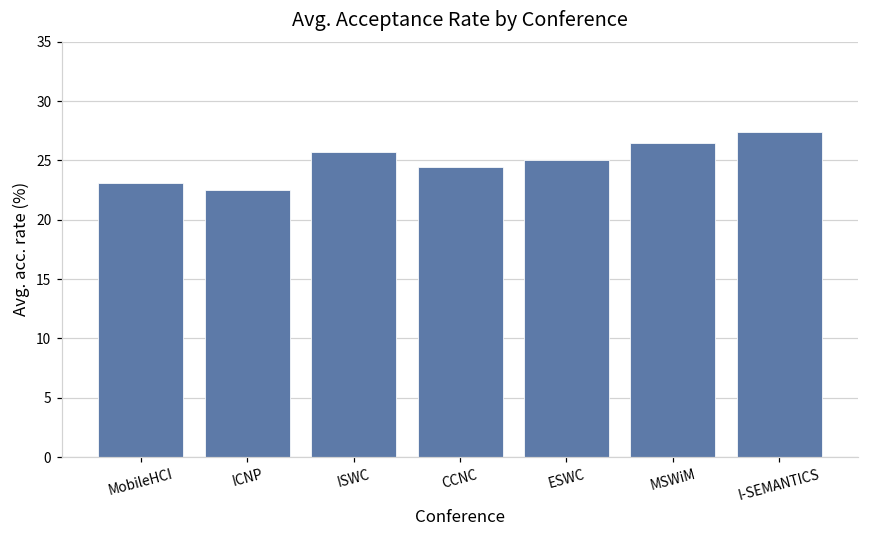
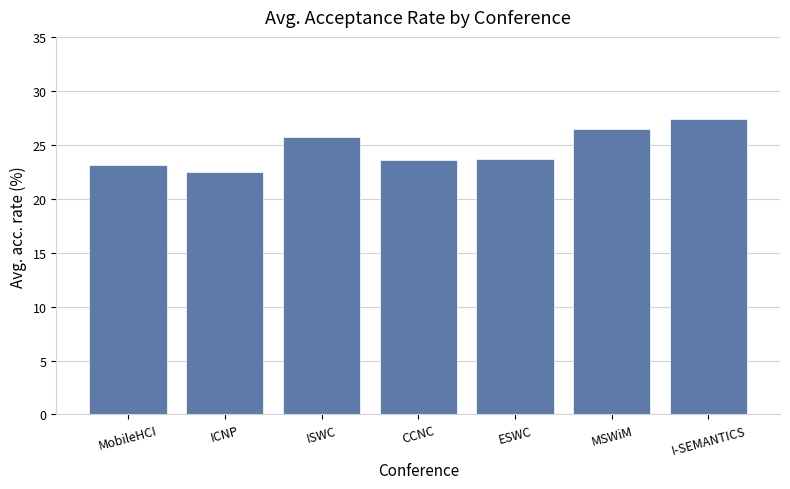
  {
    "MobileHCI": 23.1,
    "ICNP": 22.5,
    "ISWC": 25.7,
-   "CCNC": 24.4,
-   "ESWC": 25.0,
+   "CCNC": 23.6,
+   "ESWC": 23.7,
    "MSWiM": 26.5,
    "I-SEMANTICS": 27.4
  }
